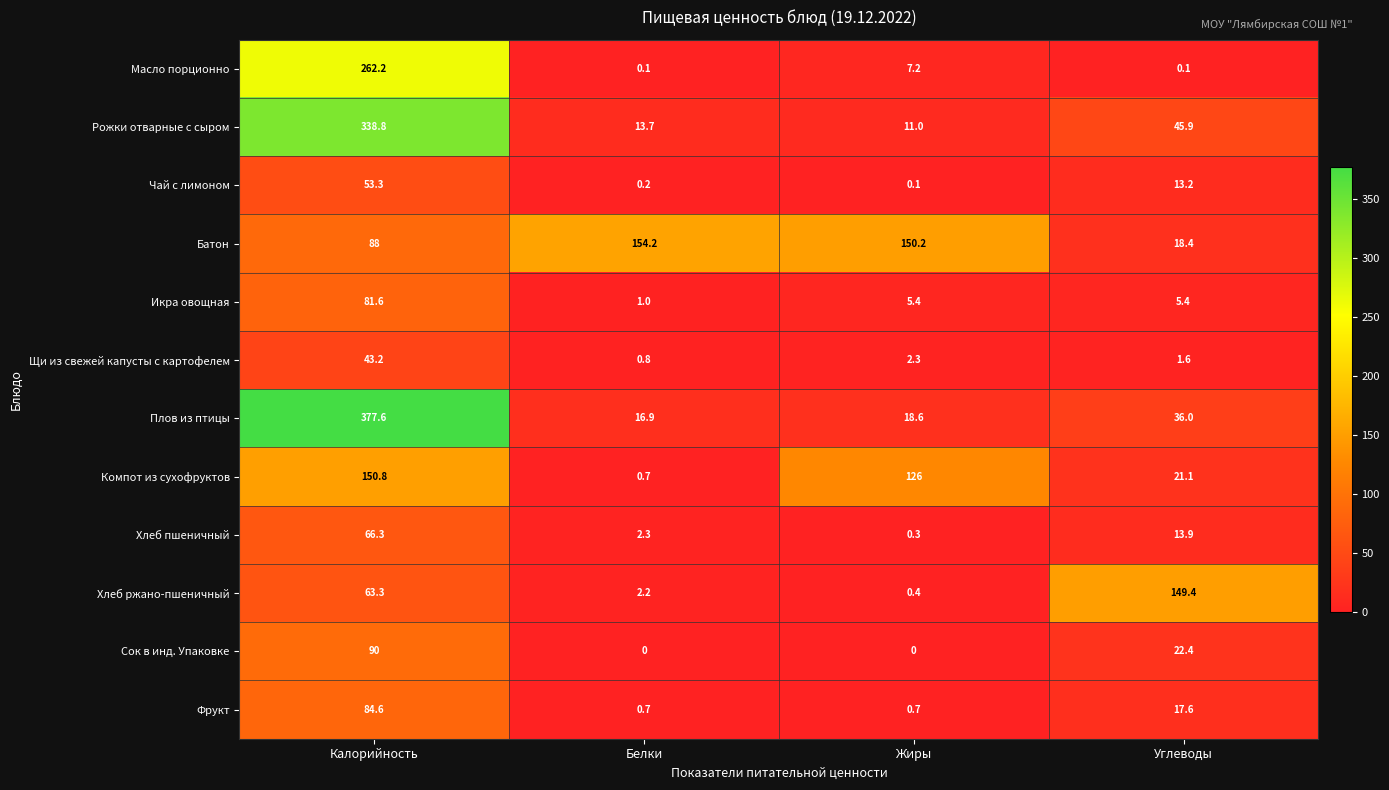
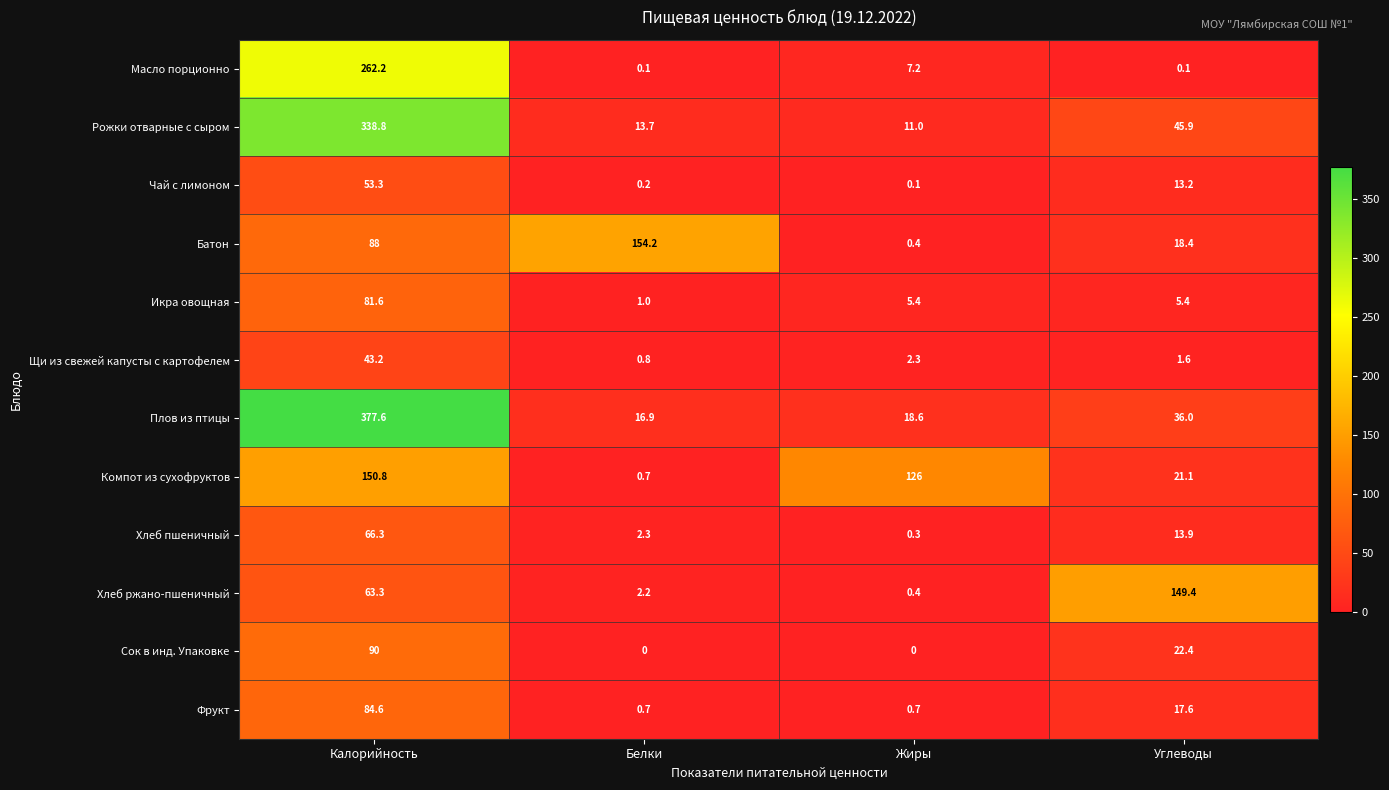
  {
    "Масло порционно": {
      "Калорийность": 262.2,
      "Белки": 0.1,
      "Жиры": 7.2,
      "Углеводы": 0.1
    },
    "Рожки отварные с сыром": {
      "Калорийность": 338.8,
      "Белки": 13.7,
      "Жиры": 11.0,
      "Углеводы": 45.9
    },
    "Чай с лимоном": {
      "Калорийность": 53.3,
      "Белки": 0.2,
      "Жиры": 0.1,
      "Углеводы": 13.2
    },
    "Батон": {
      "Калорийность": 88,
      "Белки": 154.2,
-     "Жиры": 150.2,
+     "Жиры": 0.4,
      "Углеводы": 18.4
    },
    "Икра овощная": {
      "Калорийность": 81.6,
      "Белки": 1.0,
      "Жиры": 5.4,
      "Углеводы": 5.4
    },
    "Щи из свежей капусты с картофелем": {
      "Калорийность": 43.2,
      "Белки": 0.8,
      "Жиры": 2.3,
      "Углеводы": 1.6
    },
    "Плов из птицы": {
      "Калорийность": 377.6,
      "Белки": 16.9,
      "Жиры": 18.6,
      "Углеводы": 36.0
    },
    "Компот из сухофруктов": {
      "Калорийность": 150.8,
      "Белки": 0.7,
      "Жиры": 126,
      "Углеводы": 21.1
    },
    "Хлеб пшеничный": {
      "Калорийность": 66.3,
      "Белки": 2.3,
      "Жиры": 0.3,
      "Углеводы": 13.9
    },
    "Хлеб ржано-пшеничный": {
      "Калорийность": 63.3,
      "Белки": 2.2,
      "Жиры": 0.4,
      "Углеводы": 149.4
    },
    "Сок в инд. Упаковке": {
      "Калорийность": 90,
      "Белки": 0,
      "Жиры": 0,
      "Углеводы": 22.4
    },
    "Фрукт": {
      "Калорийность": 84.6,
      "Белки": 0.7,
      "Жиры": 0.7,
      "Углеводы": 17.6
    }
  }
